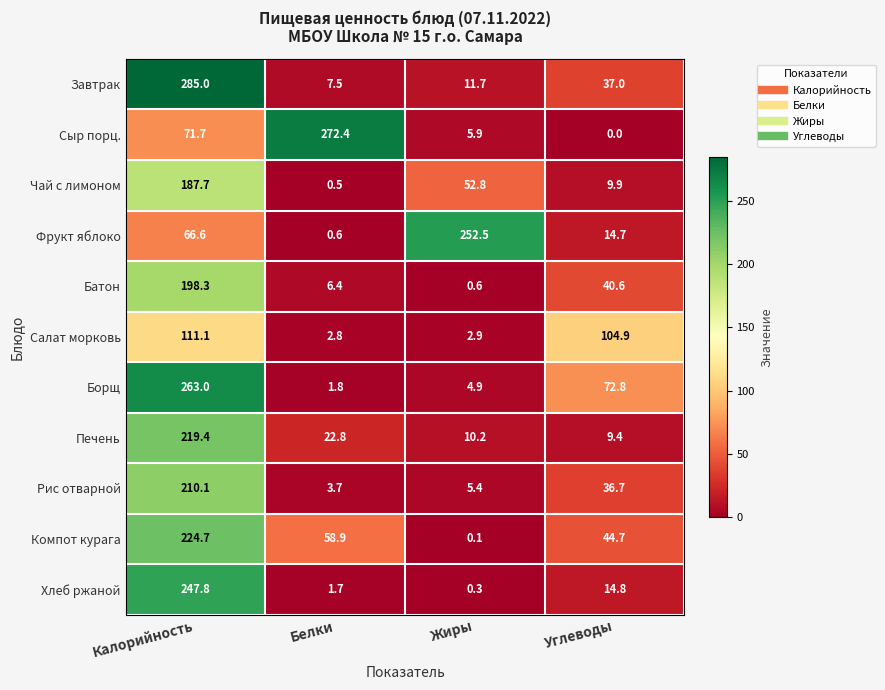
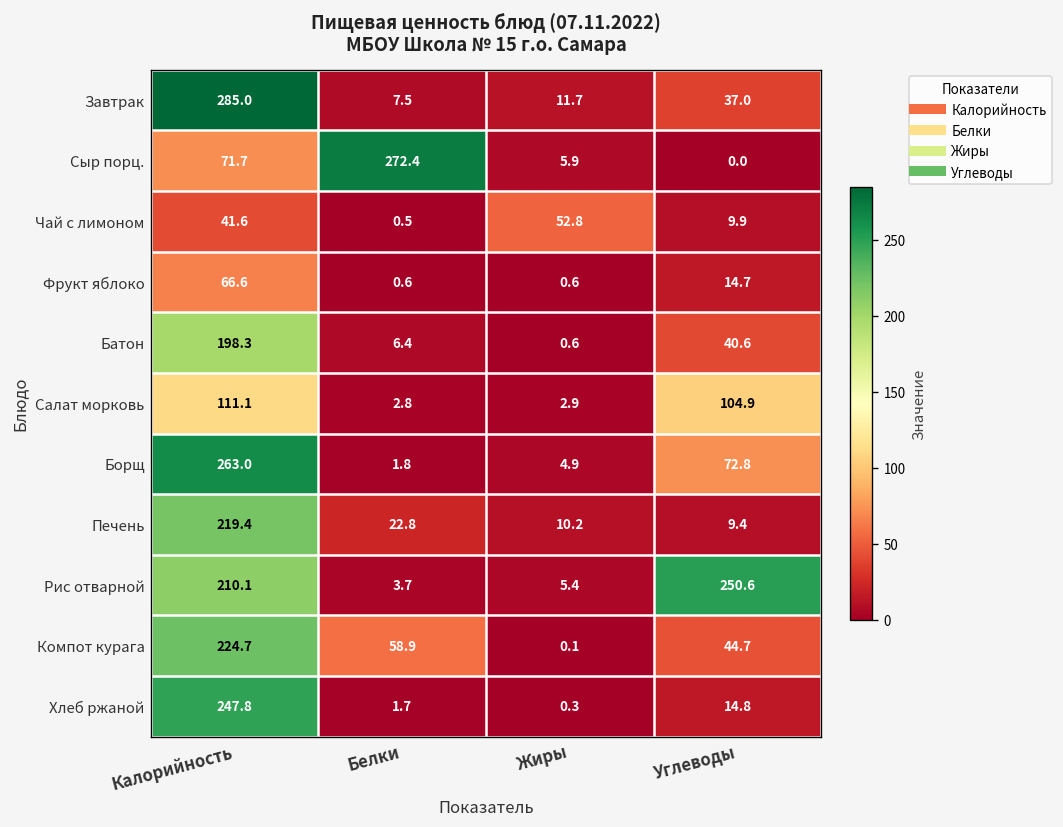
  {
    "Завтрак": {
      "Калорийность": 285.0,
      "Белки": 7.5,
      "Жиры": 11.7,
      "Углеводы": 37.0
    },
    "Сыр порц.": {
      "Калорийность": 71.7,
      "Белки": 272.4,
      "Жиры": 5.9,
      "Углеводы": 0.0
    },
    "Чай с лимоном": {
-     "Калорийность": 187.7,
+     "Калорийность": 41.6,
      "Белки": 0.5,
      "Жиры": 52.8,
      "Углеводы": 9.9
    },
    "Фрукт яблоко": {
      "Калорийность": 66.6,
      "Белки": 0.6,
-     "Жиры": 252.5,
+     "Жиры": 0.6,
      "Углеводы": 14.7
    },
    "Батон": {
      "Калорийность": 198.3,
      "Белки": 6.4,
      "Жиры": 0.6,
      "Углеводы": 40.6
    },
    "Салат морковь": {
      "Калорийность": 111.1,
      "Белки": 2.8,
      "Жиры": 2.9,
      "Углеводы": 104.9
    },
    "Борщ": {
      "Калорийность": 263.0,
      "Белки": 1.8,
      "Жиры": 4.9,
      "Углеводы": 72.8
    },
    "Печень": {
      "Калорийность": 219.4,
      "Белки": 22.8,
      "Жиры": 10.2,
      "Углеводы": 9.4
    },
    "Рис отварной": {
      "Калорийность": 210.1,
      "Белки": 3.7,
      "Жиры": 5.4,
-     "Углеводы": 36.7
+     "Углеводы": 250.6
    },
    "Компот курага": {
      "Калорийность": 224.7,
      "Белки": 58.9,
      "Жиры": 0.1,
      "Углеводы": 44.7
    },
    "Хлеб ржаной": {
      "Калорийность": 247.8,
      "Белки": 1.7,
      "Жиры": 0.3,
      "Углеводы": 14.8
    }
  }
